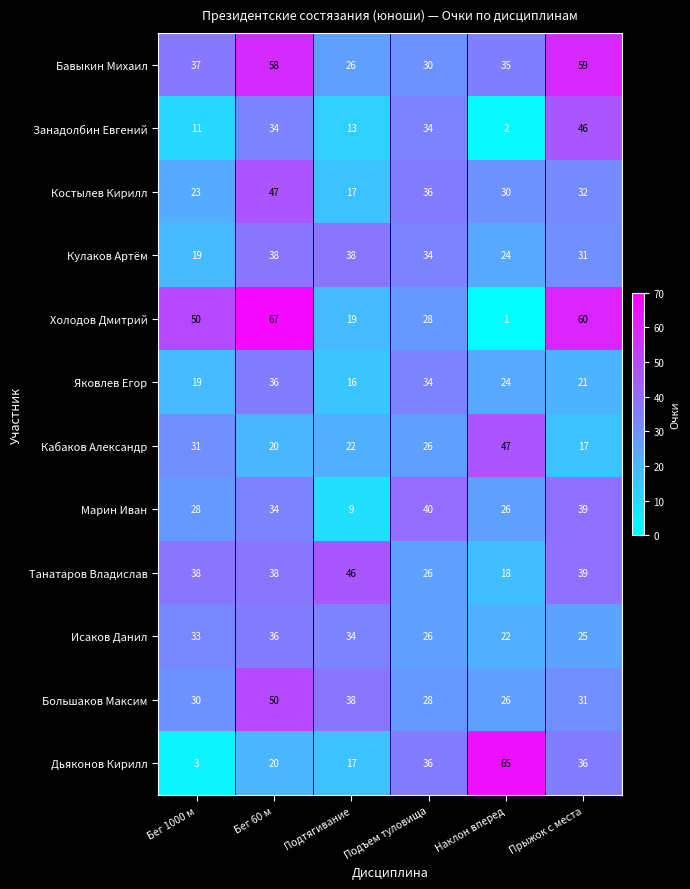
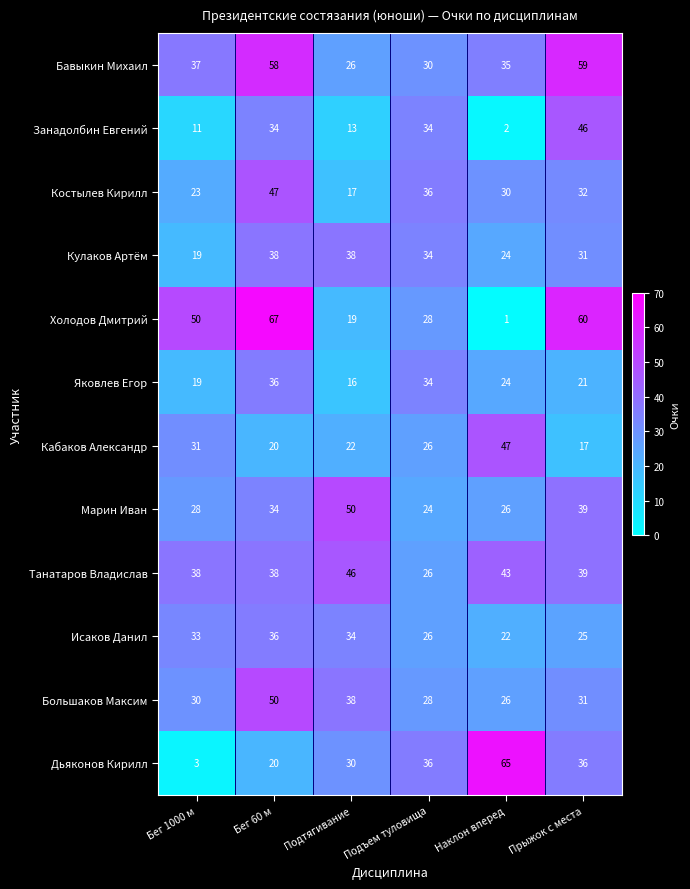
  {
    "Бавыкин Михаил": {
      "Бег 1000 м": 37,
      "Бег 60 м": 58,
      "Подтягивание": 26,
      "Подъем туловища": 30,
      "Наклон вперед": 35,
      "Прыжок с места": 59
    },
    "Занадолбин Евгений": {
      "Бег 1000 м": 11,
      "Бег 60 м": 34,
      "Подтягивание": 13,
      "Подъем туловища": 34,
      "Наклон вперед": 2,
      "Прыжок с места": 46
    },
    "Костылев Кирилл": {
      "Бег 1000 м": 23,
      "Бег 60 м": 47,
      "Подтягивание": 17,
      "Подъем туловища": 36,
      "Наклон вперед": 30,
      "Прыжок с места": 32
    },
    "Кулаков Артём": {
      "Бег 1000 м": 19,
      "Бег 60 м": 38,
      "Подтягивание": 38,
      "Подъем туловища": 34,
      "Наклон вперед": 24,
      "Прыжок с места": 31
    },
    "Холодов Дмитрий": {
      "Бег 1000 м": 50,
      "Бег 60 м": 67,
      "Подтягивание": 19,
      "Подъем туловища": 28,
      "Наклон вперед": 1,
      "Прыжок с места": 60
    },
    "Яковлев Егор": {
      "Бег 1000 м": 19,
      "Бег 60 м": 36,
      "Подтягивание": 16,
      "Подъем туловища": 34,
      "Наклон вперед": 24,
      "Прыжок с места": 21
    },
    "Кабаков Александр": {
      "Бег 1000 м": 31,
      "Бег 60 м": 20,
      "Подтягивание": 22,
      "Подъем туловища": 26,
      "Наклон вперед": 47,
      "Прыжок с места": 17
    },
    "Марин Иван": {
      "Бег 1000 м": 28,
      "Бег 60 м": 34,
-     "Подтягивание": 9,
-     "Подъем туловища": 40,
+     "Подтягивание": 50,
+     "Подъем туловища": 24,
      "Наклон вперед": 26,
      "Прыжок с места": 39
    },
    "Танатаров Владислав": {
      "Бег 1000 м": 38,
      "Бег 60 м": 38,
      "Подтягивание": 46,
      "Подъем туловища": 26,
-     "Наклон вперед": 18,
+     "Наклон вперед": 43,
      "Прыжок с места": 39
    },
    "Исаков Данил": {
      "Бег 1000 м": 33,
      "Бег 60 м": 36,
      "Подтягивание": 34,
      "Подъем туловища": 26,
      "Наклон вперед": 22,
      "Прыжок с места": 25
    },
    "Большаков Максим": {
      "Бег 1000 м": 30,
      "Бег 60 м": 50,
      "Подтягивание": 38,
      "Подъем туловища": 28,
      "Наклон вперед": 26,
      "Прыжок с места": 31
    },
    "Дьяконов Кирилл": {
      "Бег 1000 м": 3,
      "Бег 60 м": 20,
-     "Подтягивание": 17,
+     "Подтягивание": 30,
      "Подъем туловища": 36,
      "Наклон вперед": 65,
      "Прыжок с места": 36
    }
  }
